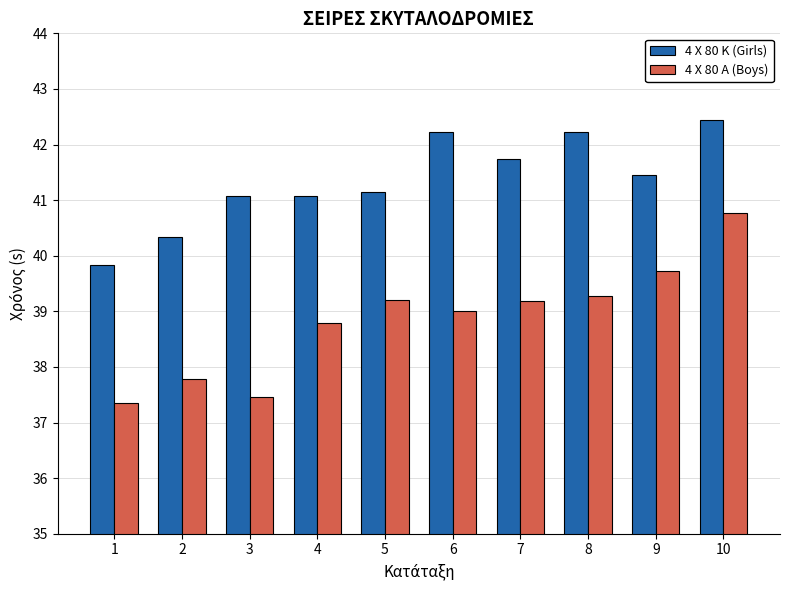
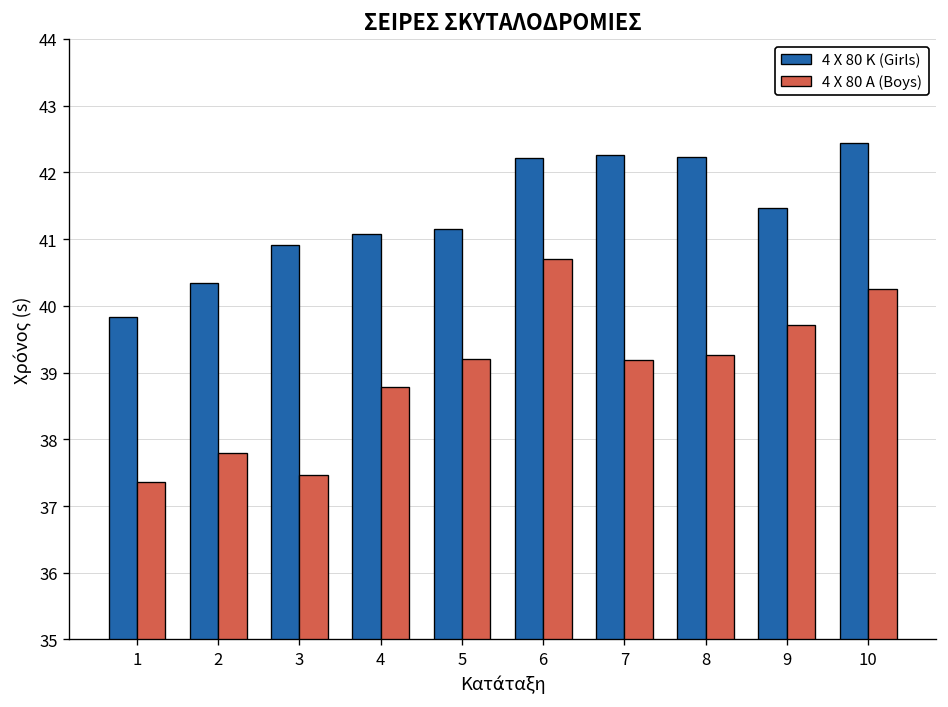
  {
    "4 X 80 K (Girls)": {
      "1": 39.8,
      "2": 40.3,
-     "3": 41.1,
+     "3": 40.9,
      "4": 41.1,
      "5": 41.2,
      "6": 42.2,
-     "7": 41.7,
+     "7": 42.3,
      "8": 42.2,
      "9": 41.5,
      "10": 42.4
    },
    "4 X 80 A (Boys)": {
      "1": 37.4,
      "2": 37.8,
      "3": 37.5,
      "4": 38.8,
      "5": 39.2,
-     "6": 39.0,
+     "6": 40.7,
      "7": 39.2,
      "8": 39.3,
      "9": 39.7,
-     "10": 40.8
+     "10": 40.3
    }
  }
